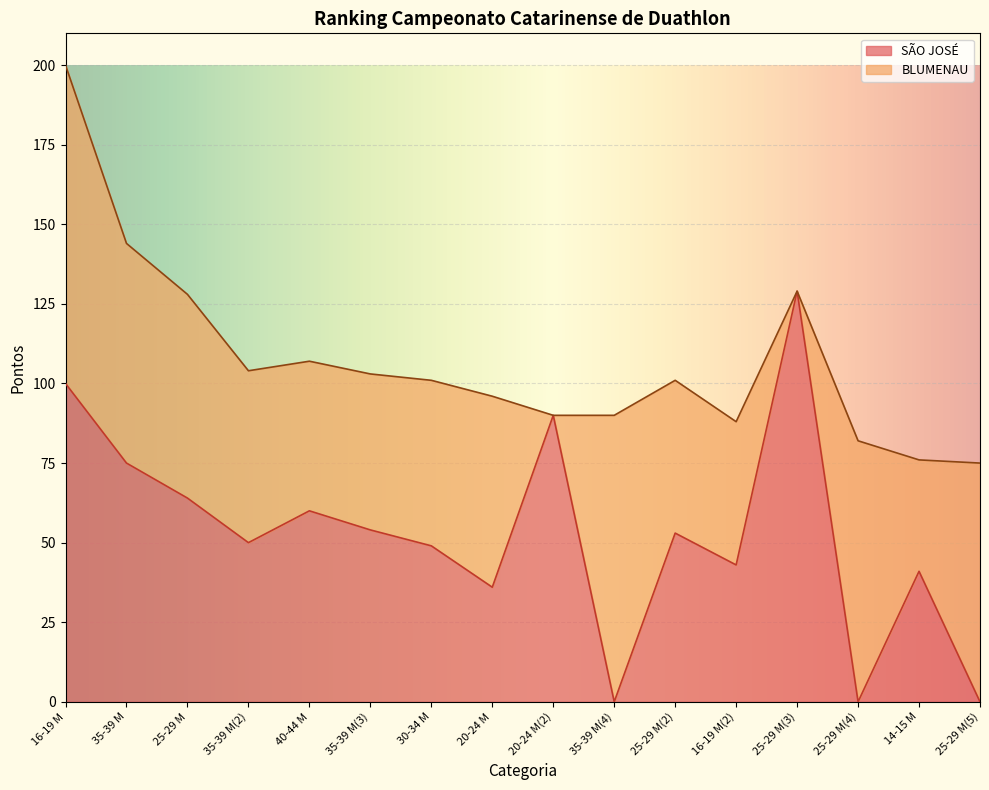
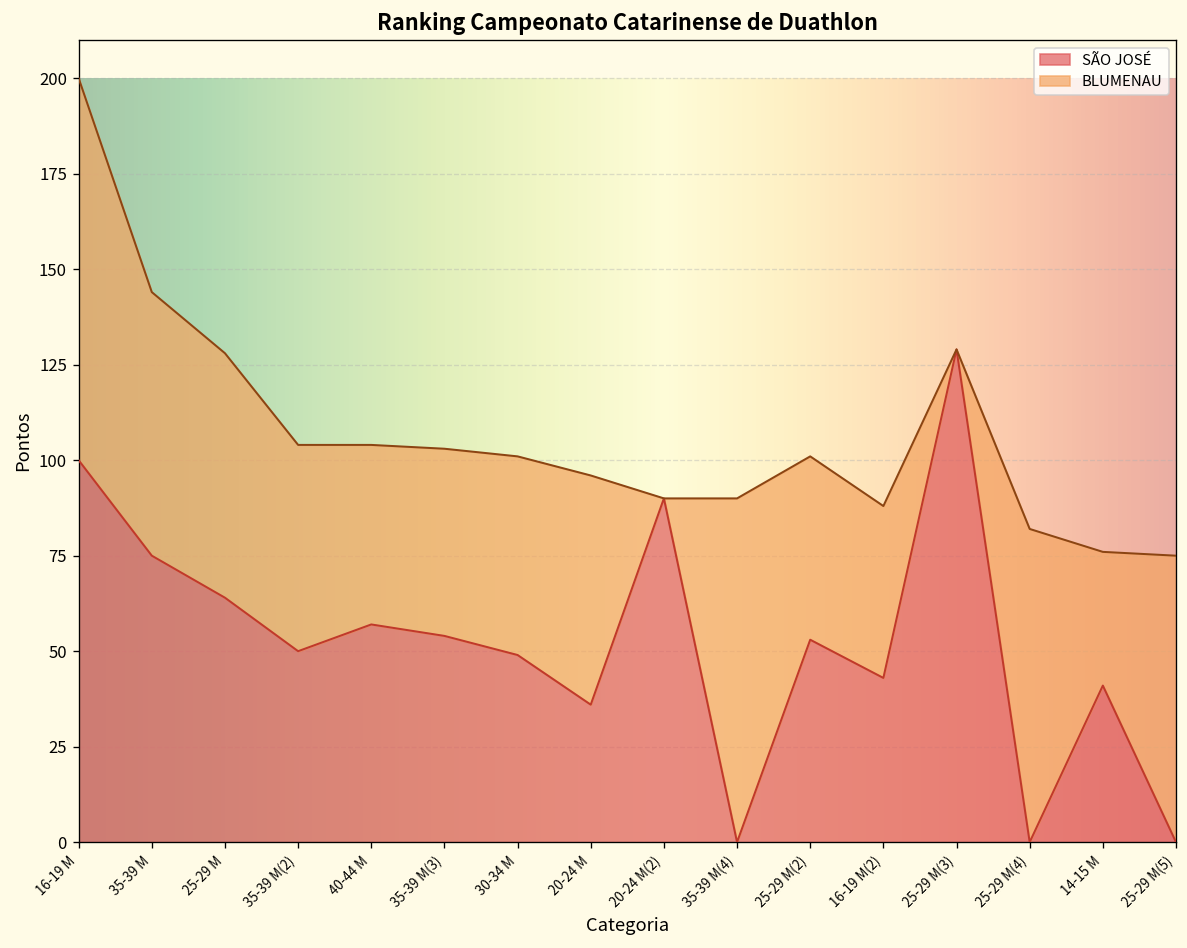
  {
    "SÃO JOSÉ": {
      "16-19 M": 100,
      "35-39 M": 75,
      "25-29 M": 64,
      "35-39 M(2)": 50,
-     "40-44 M": 60,
+     "40-44 M": 57,
      "35-39 M(3)": 54,
      "30-34 M": 49,
      "20-24 M": 36,
      "35-39 M(4)": 0,
      "25-29 M(2)": 53,
      "16-19 M(2)": 43,
      "25-29 M(4)": 0,
      "14-15 M": 41,
      "25-29 M(5)": 0
    },
    "BLUMENAU": {
      "16-19 M": 100,
      "35-39 M": 69,
      "25-29 M": 64,
      "35-39 M(2)": 54,
      "40-44 M": 47,
      "35-39 M(3)": 49,
      "30-34 M": 52,
      "20-24 M": 60,
      "35-39 M(4)": 90,
      "25-29 M(2)": 48,
      "16-19 M(2)": 45,
      "25-29 M(4)": 82,
      "14-15 M": 35,
      "25-29 M(5)": 75
    }
  }
